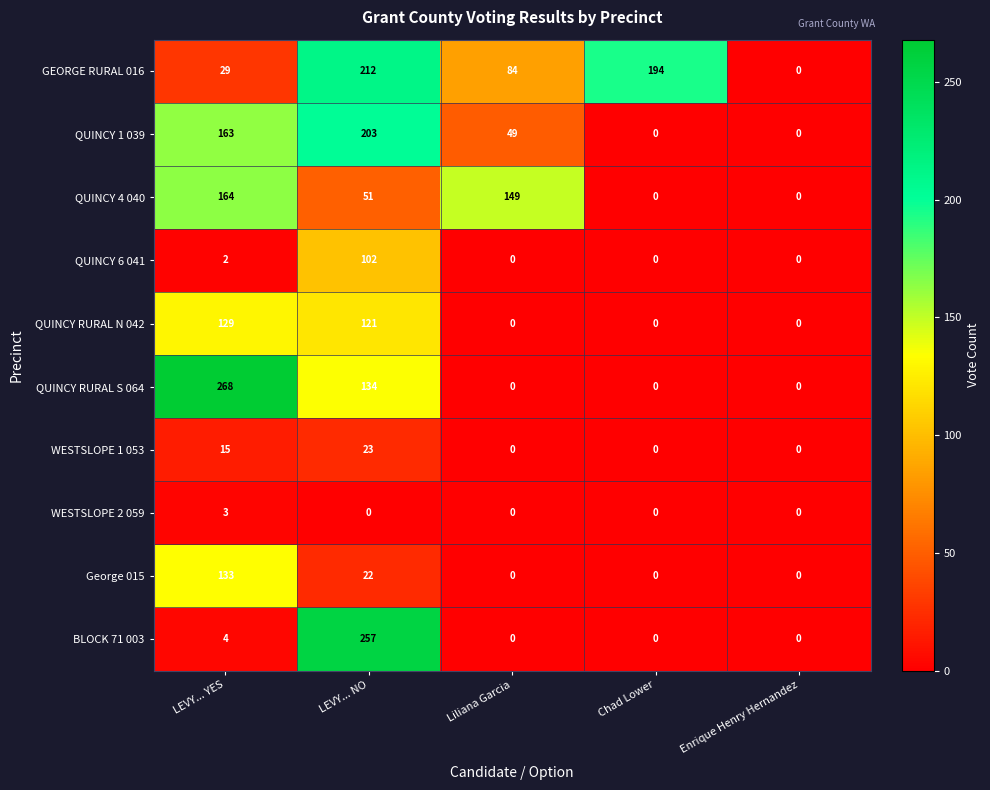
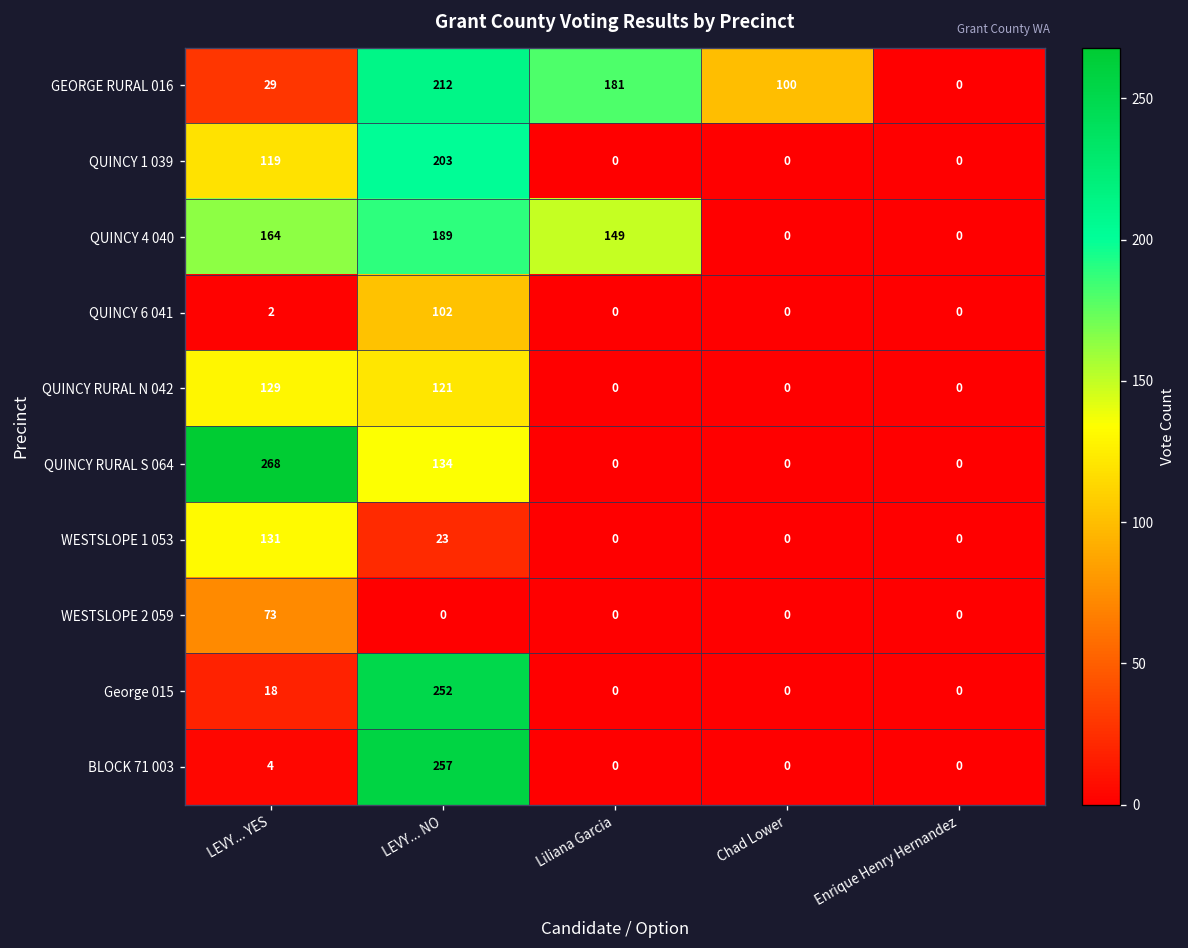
  {
    "GEORGE RURAL 016": {
      "LEVY... YES": 29,
      "LEVY... NO": 212,
-     "Liliana Garcia": 84,
-     "Chad Lower": 194,
+     "Liliana Garcia": 181,
+     "Chad Lower": 100,
      "Enrique Henry Hernandez": 0
    },
    "QUINCY 1 039": {
-     "LEVY... YES": 163,
+     "LEVY... YES": 119,
      "LEVY... NO": 203,
-     "Liliana Garcia": 49,
+     "Liliana Garcia": 0,
      "Chad Lower": 0,
      "Enrique Henry Hernandez": 0
    },
    "QUINCY 4 040": {
      "LEVY... YES": 164,
-     "LEVY... NO": 51,
+     "LEVY... NO": 189,
      "Liliana Garcia": 149,
      "Chad Lower": 0,
      "Enrique Henry Hernandez": 0
    },
    "QUINCY 6 041": {
      "LEVY... YES": 2,
      "LEVY... NO": 102,
      "Liliana Garcia": 0,
      "Chad Lower": 0,
      "Enrique Henry Hernandez": 0
    },
    "QUINCY RURAL N 042": {
      "LEVY... YES": 129,
      "LEVY... NO": 121,
      "Liliana Garcia": 0,
      "Chad Lower": 0,
      "Enrique Henry Hernandez": 0
    },
    "QUINCY RURAL S 064": {
      "LEVY... YES": 268,
      "LEVY... NO": 134,
      "Liliana Garcia": 0,
      "Chad Lower": 0,
      "Enrique Henry Hernandez": 0
    },
    "WESTSLOPE 1 053": {
-     "LEVY... YES": 15,
+     "LEVY... YES": 131,
      "LEVY... NO": 23,
      "Liliana Garcia": 0,
      "Chad Lower": 0,
      "Enrique Henry Hernandez": 0
    },
    "WESTSLOPE 2 059": {
-     "LEVY... YES": 3,
+     "LEVY... YES": 73,
      "LEVY... NO": 0,
      "Liliana Garcia": 0,
      "Chad Lower": 0,
      "Enrique Henry Hernandez": 0
    },
    "George 015": {
-     "LEVY... YES": 133,
-     "LEVY... NO": 22,
+     "LEVY... YES": 18,
+     "LEVY... NO": 252,
      "Liliana Garcia": 0,
      "Chad Lower": 0,
      "Enrique Henry Hernandez": 0
    },
    "BLOCK 71 003": {
      "LEVY... YES": 4,
      "LEVY... NO": 257,
      "Liliana Garcia": 0,
      "Chad Lower": 0,
      "Enrique Henry Hernandez": 0
    }
  }
